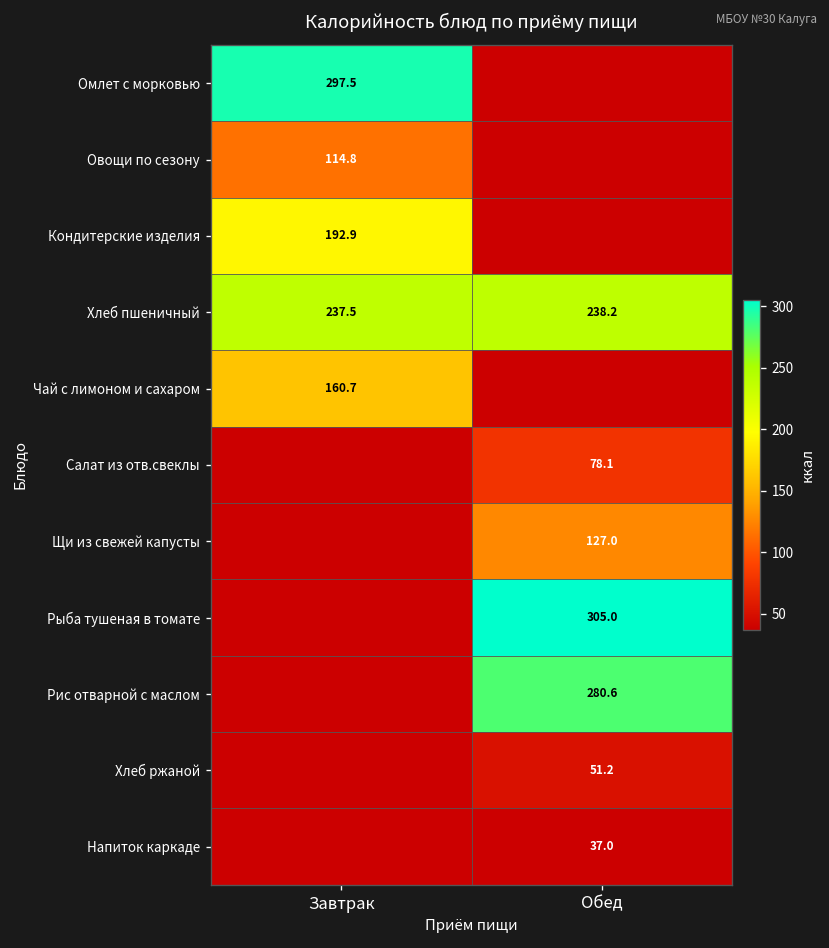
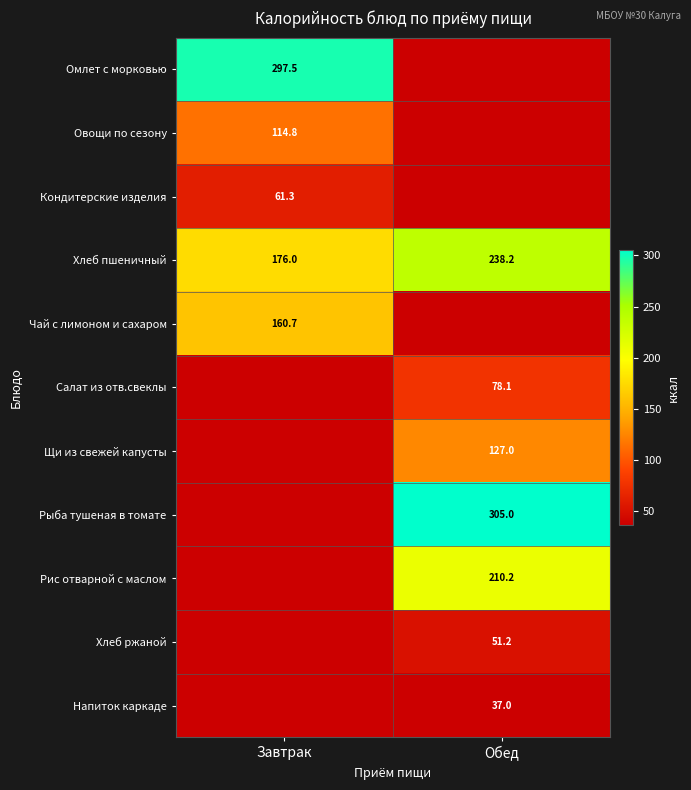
  {
    "Омлет с морковью": {
      "Завтрак": 297.5
    },
    "Овощи по сезону": {
      "Завтрак": 114.8
    },
    "Кондитерские изделия": {
-     "Завтрак": 192.9
+     "Завтрак": 61.3
    },
    "Хлеб пшеничный": {
-     "Завтрак": 237.5,
+     "Завтрак": 176.0,
      "Обед": 238.2
    },
    "Чай с лимоном и сахаром": {
      "Завтрак": 160.7
    },
    "Салат из отв.свеклы": {
      "Обед": 78.1
    },
    "Щи из свежей капусты": {
      "Обед": 127.0
    },
    "Рыба тушеная в томате": {
      "Обед": 305.0
    },
    "Рис отварной с маслом": {
-     "Обед": 280.6
+     "Обед": 210.2
    },
    "Хлеб ржаной": {
      "Обед": 51.2
    },
    "Напиток каркаде": {
      "Обед": 37.0
    }
  }
